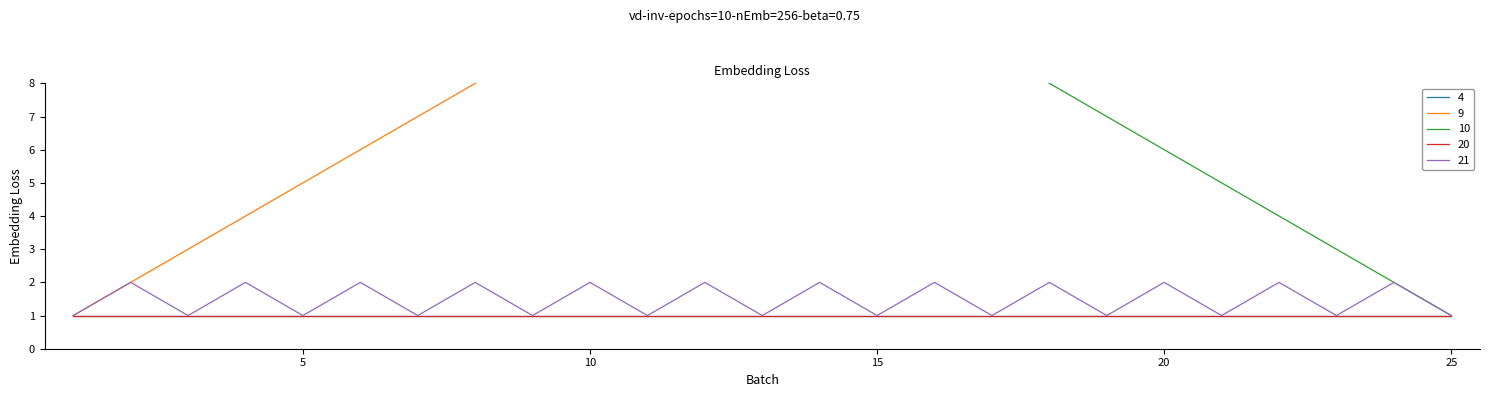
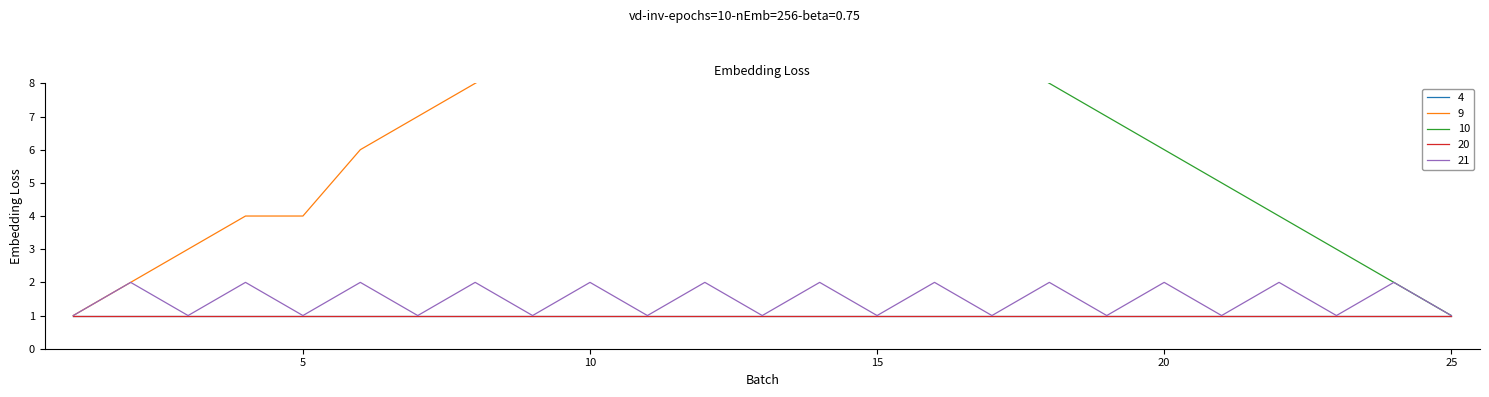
  {
    "20": {
      "10": 1,
      "20": 1
    },
    "9": {
-     "5": 5
+     "5": 4
    },
    "10": {
      "20": 6
    },
    "21": {
      "10": 2,
      "20": 2
    }
  }
